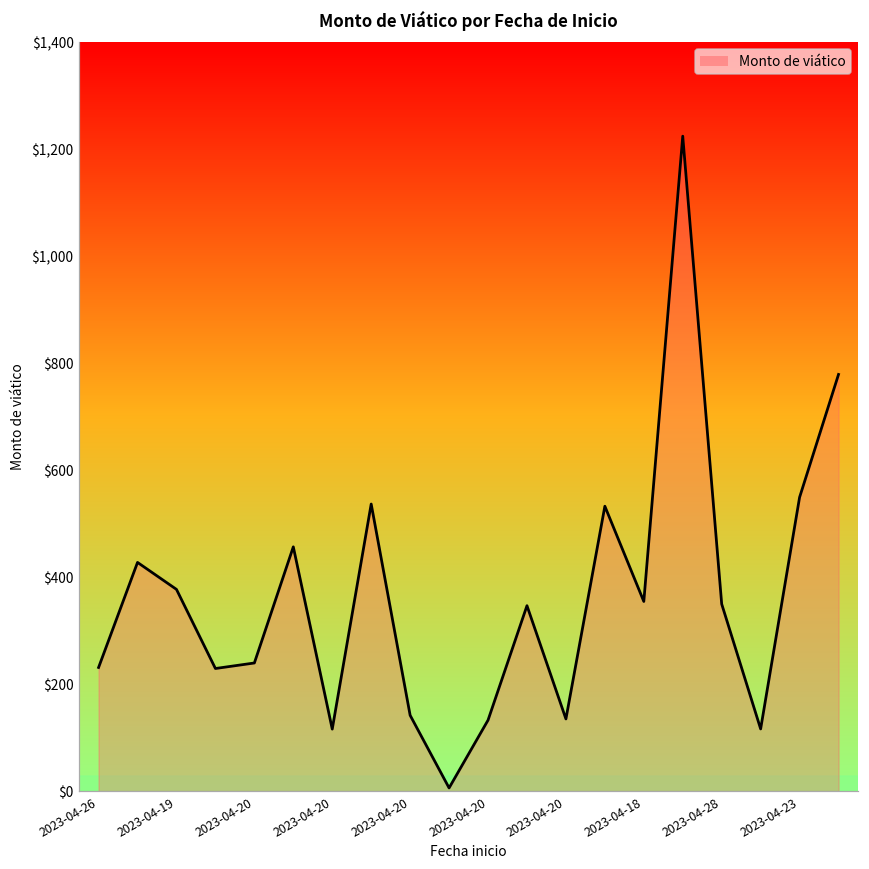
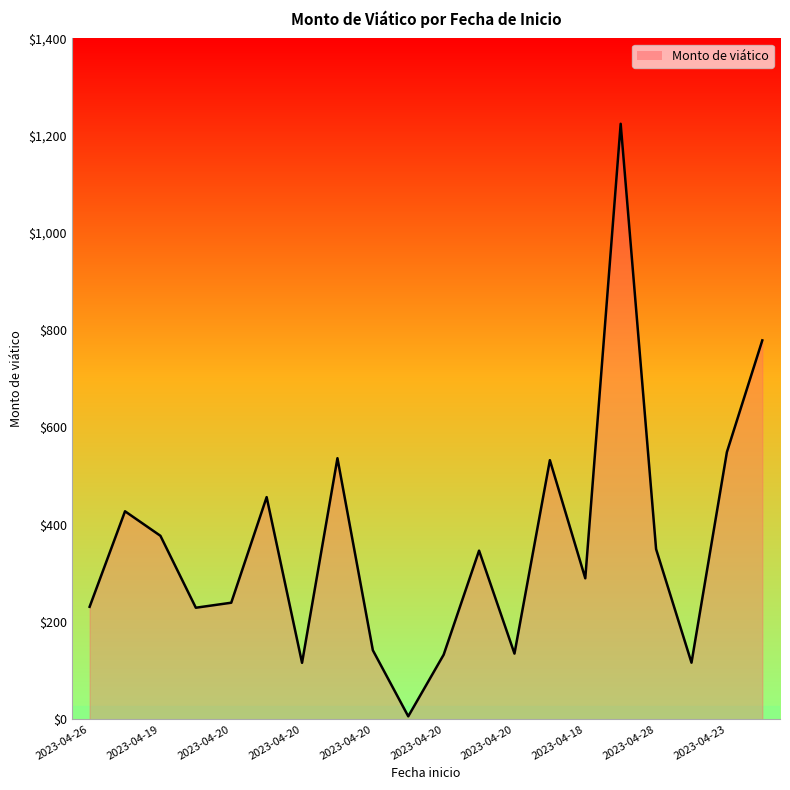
  {
    "2023-04-26": "$230",
    "2023-04-19": "$380",
-   "2023-04-18": "$350",
+   "2023-04-18": "$290",
    "2023-04-28": "$350"
  }
